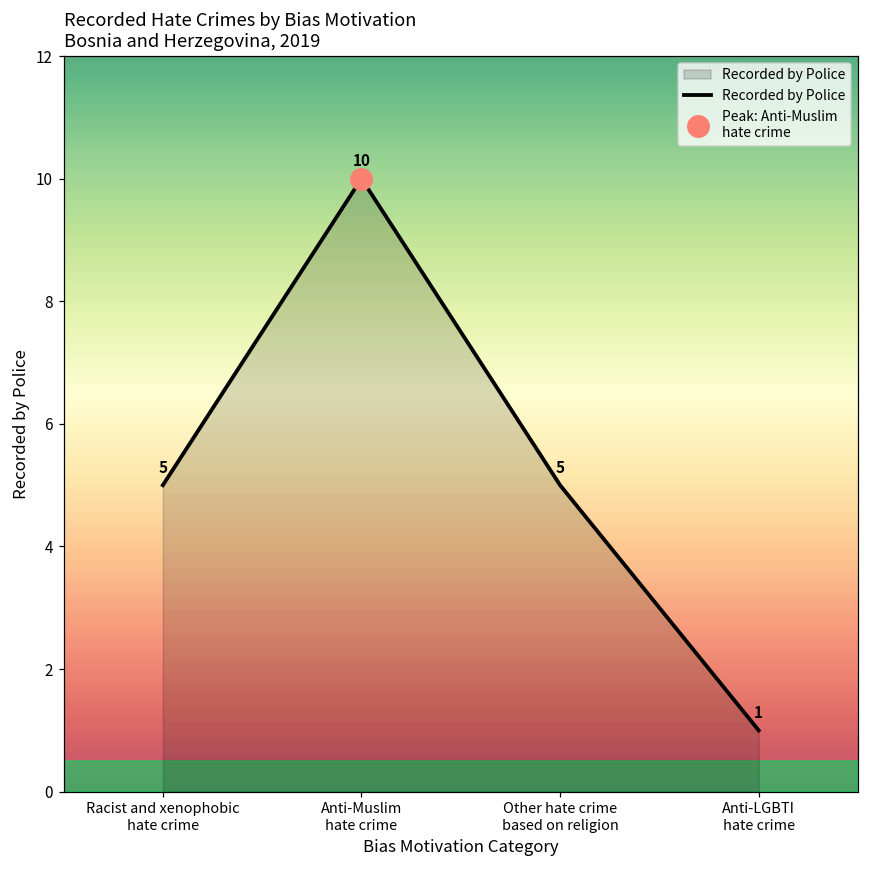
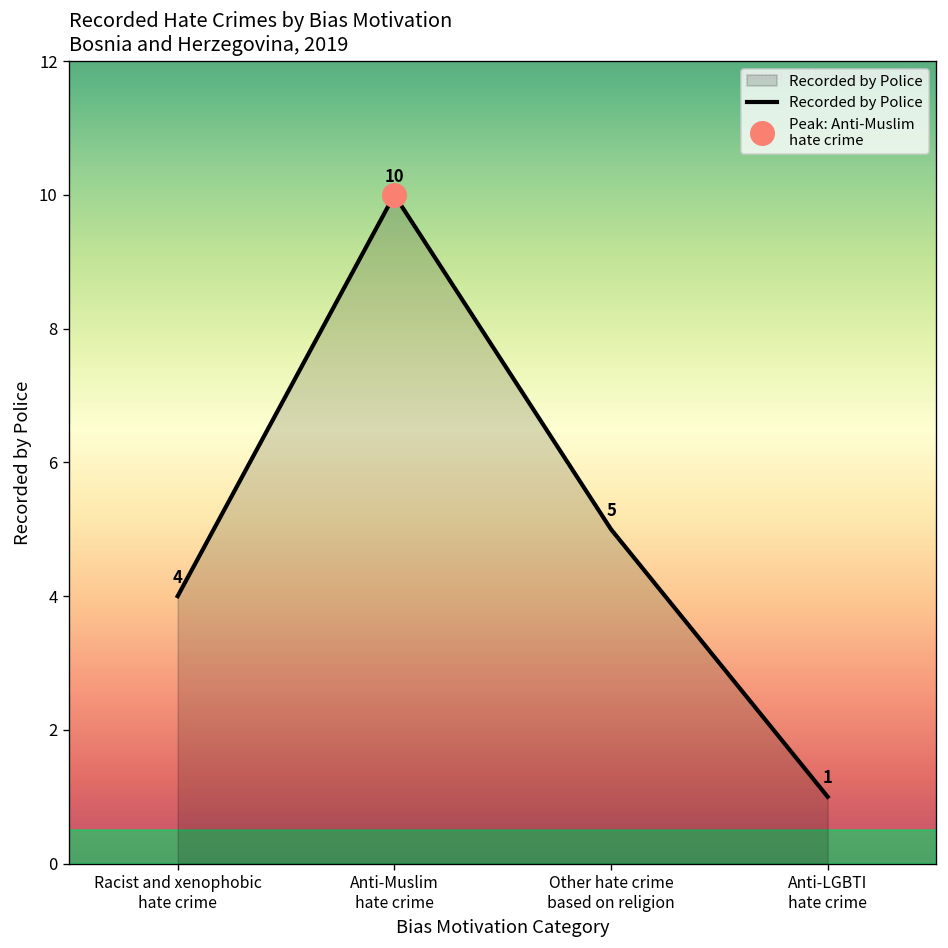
  {
    "Recorded by Police": {
-     "Racist and xenophobic hate crime": 5,
+     "Racist and xenophobic hate crime": 4,
      "Other hate crime based on religion": 5,
      "Anti-LGBTI hate crime": 1
    }
  }
